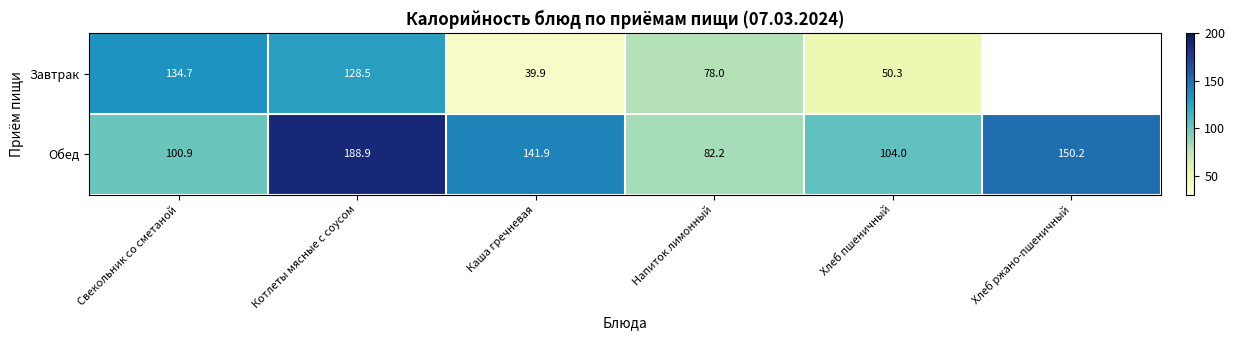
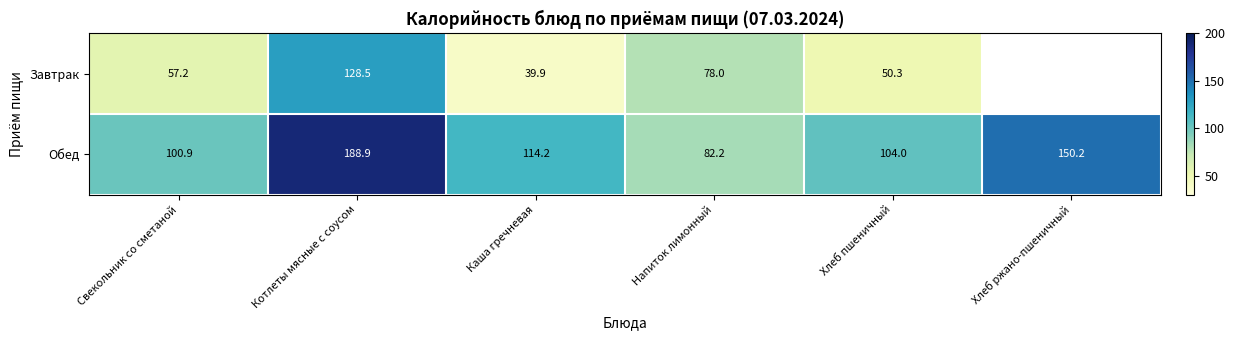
  {
    "Завтрак": {
-     "Свекольник со сметаной": 134.7,
+     "Свекольник со сметаной": 57.2,
      "Котлеты мясные с соусом": 128.5,
      "Каша гречневая": 39.9,
      "Напиток лимонный": 78.0,
      "Хлеб пшеничный": 50.3
    },
    "Обед": {
      "Свекольник со сметаной": 100.9,
      "Котлеты мясные с соусом": 188.9,
-     "Каша гречневая": 141.9,
+     "Каша гречневая": 114.2,
      "Напиток лимонный": 82.2,
      "Хлеб пшеничный": 104.0,
      "Хлеб ржано-пшеничный": 150.2
    }
  }
